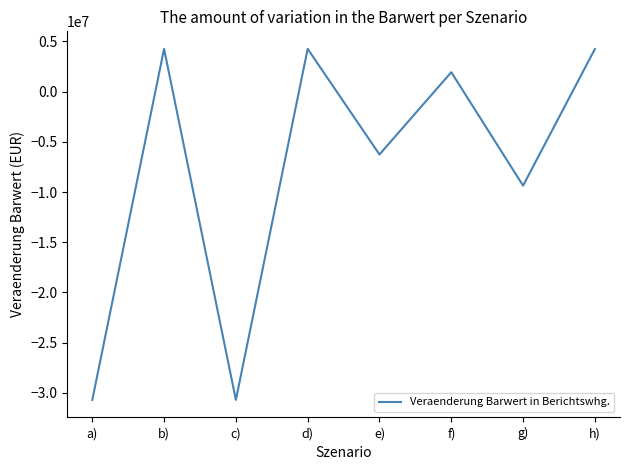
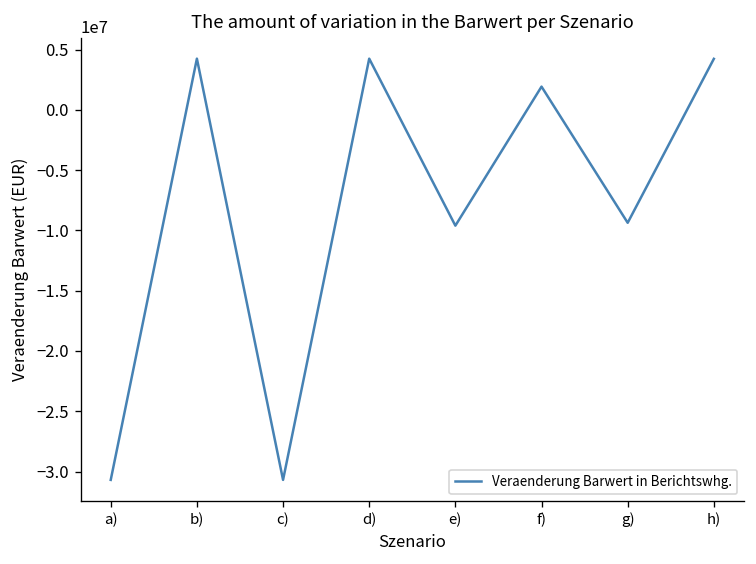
  {
    "a)": -30700000,
    "b)": 4200000,
    "c)": -30700000,
    "d)": 4200000,
-   "e)": -6300000,
+   "e)": -9600000,
    "f)": 1900000,
    "g)": -9400000,
    "h)": 4200000
  }
